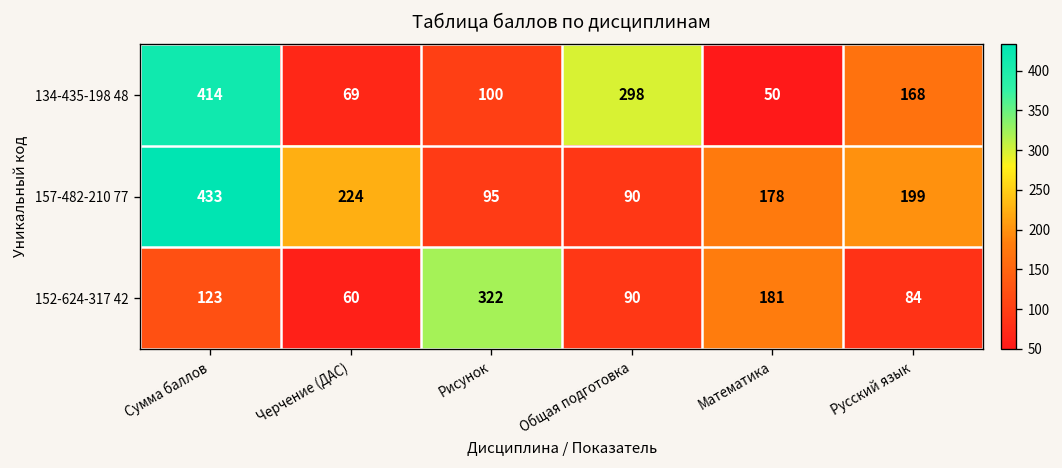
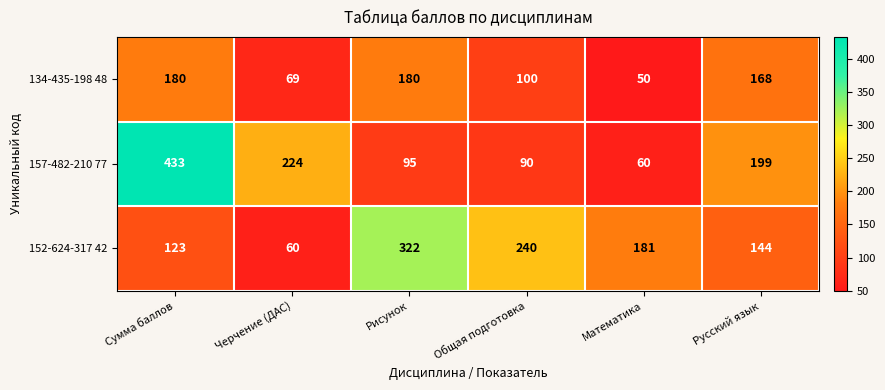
  {
    "134-435-198 48": {
-     "Сумма баллов": 414,
+     "Сумма баллов": 180,
      "Черчение (ДАС)": 69,
-     "Рисунок": 100,
-     "Общая подготовка": 298,
+     "Рисунок": 180,
+     "Общая подготовка": 100,
      "Математика": 50,
      "Русский язык": 168
    },
    "157-482-210 77": {
      "Сумма баллов": 433,
      "Черчение (ДАС)": 224,
      "Рисунок": 95,
      "Общая подготовка": 90,
-     "Математика": 178,
+     "Математика": 60,
      "Русский язык": 199
    },
    "152-624-317 42": {
      "Сумма баллов": 123,
      "Черчение (ДАС)": 60,
      "Рисунок": 322,
-     "Общая подготовка": 90,
+     "Общая подготовка": 240,
      "Математика": 181,
-     "Русский язык": 84
+     "Русский язык": 144
    }
  }
